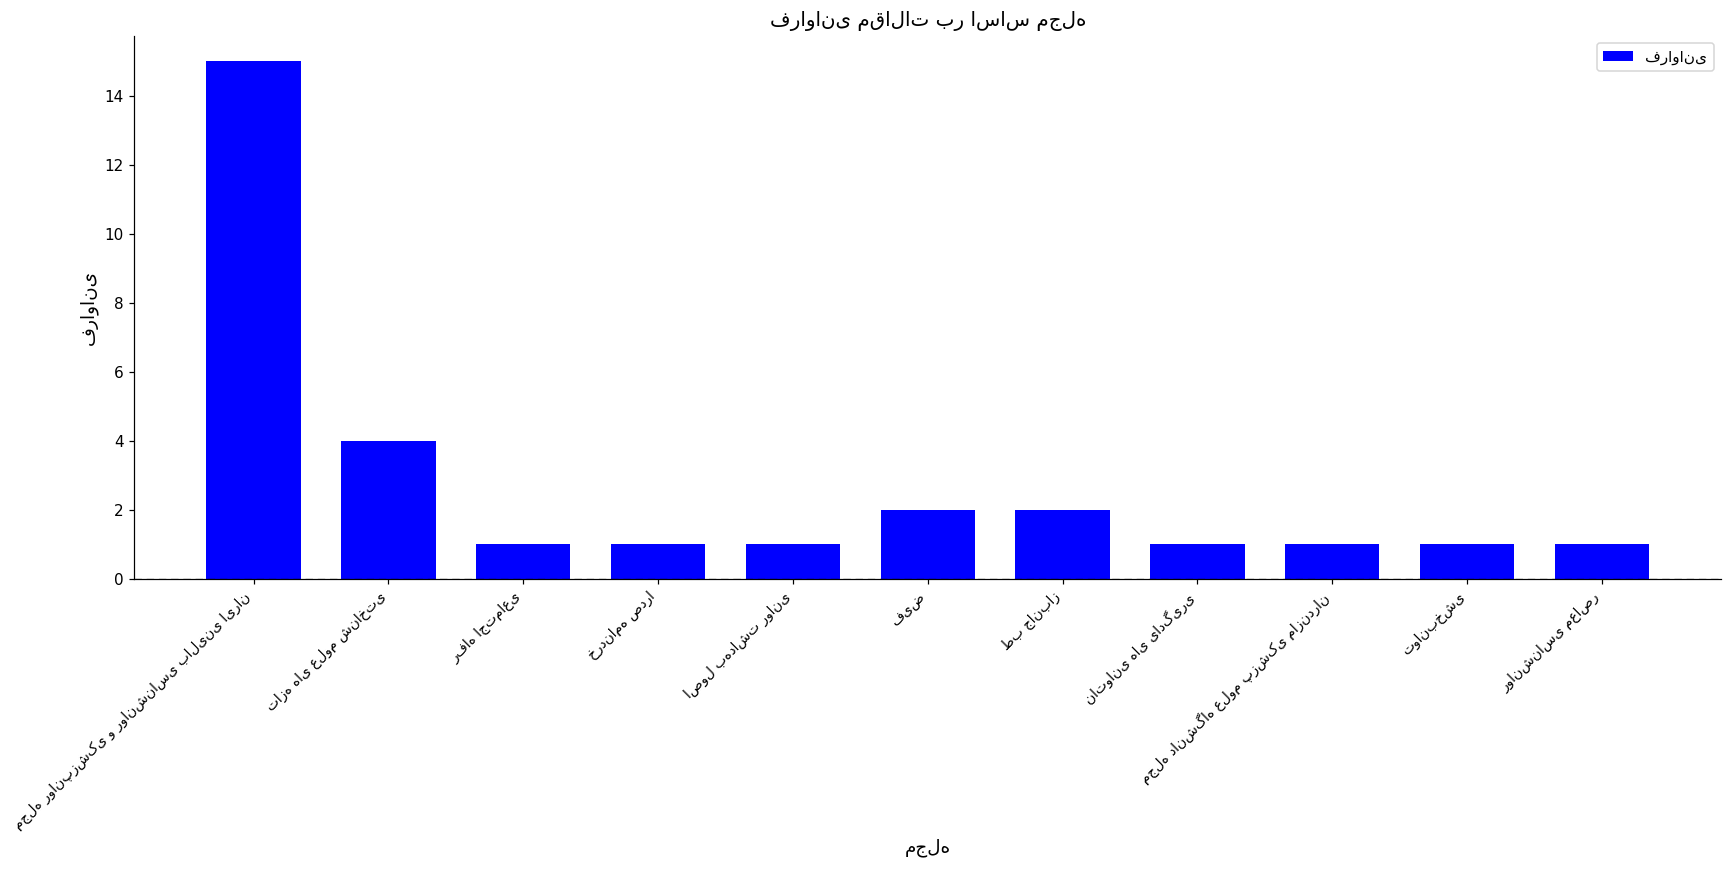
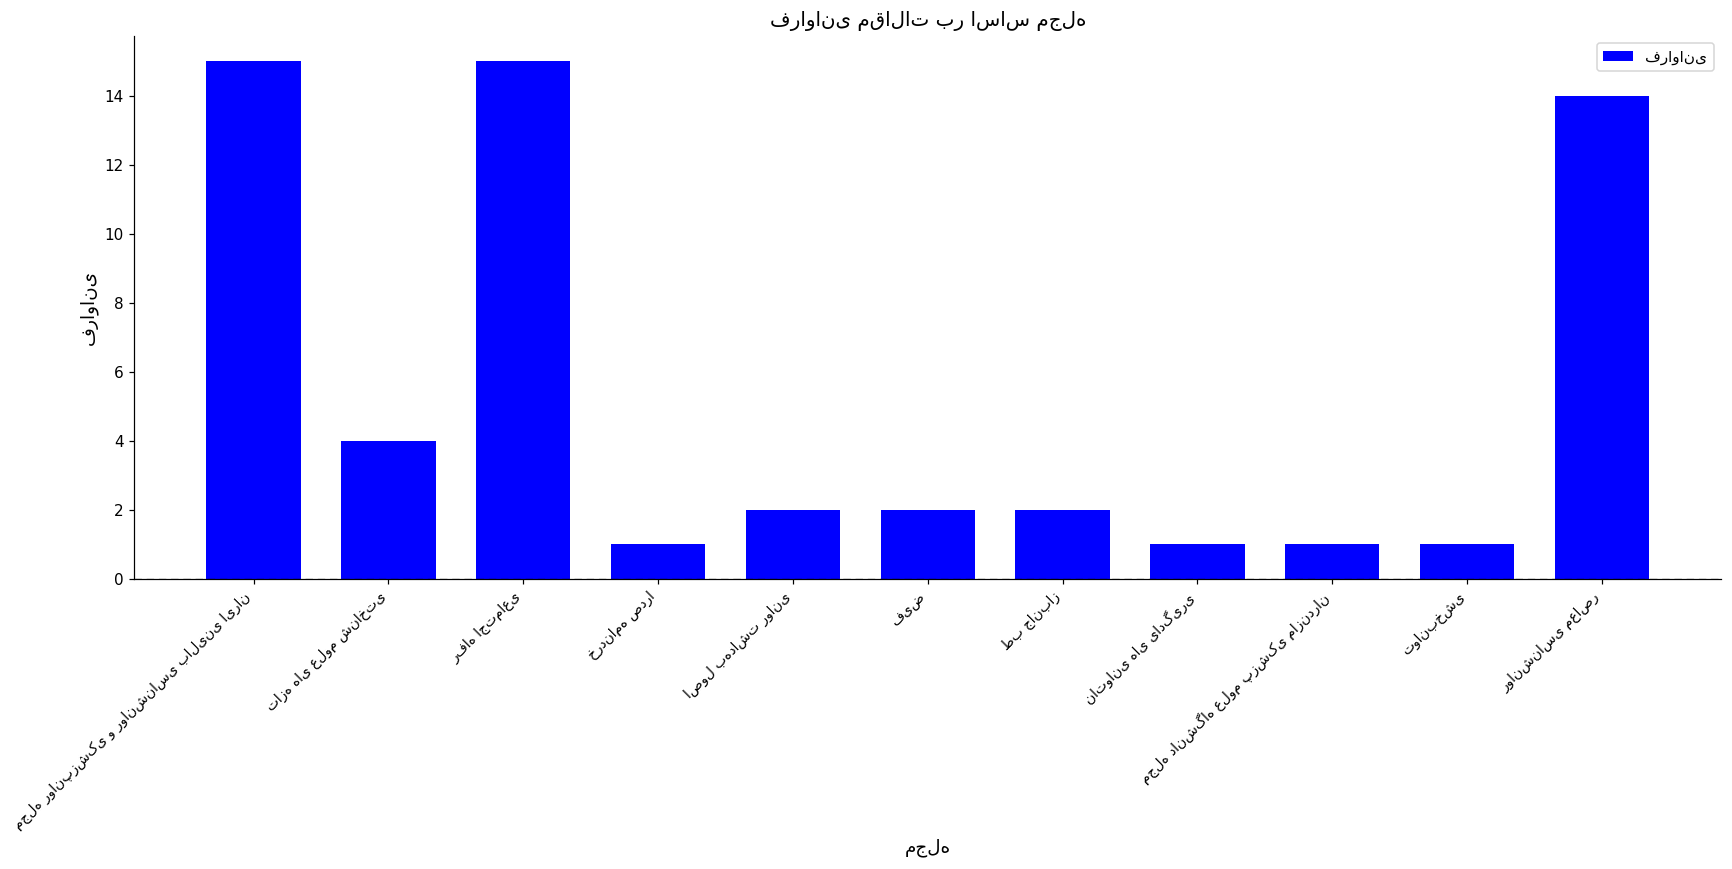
  {
    "مجله روانپزشکی و روانشناسی بالینی ایران": 15,
    "تازه های علوم شناختی": 4,
-   "رفاه اجتماعی": 1,
+   "رفاه اجتماعی": 15,
    "خردنامه صدرا": 1,
-   "اصول بهداشت روانی": 1,
+   "اصول بهداشت روانی": 2,
    "فیض": 2,
    "طب جانباز": 2,
    "ناتوانی های یادگیری": 1,
    "مجله دانشگاه علوم پزشکی مازندران": 1,
    "توانبخشی": 1,
-   "روانشناسی معاصر": 1
+   "روانشناسی معاصر": 14
  }
